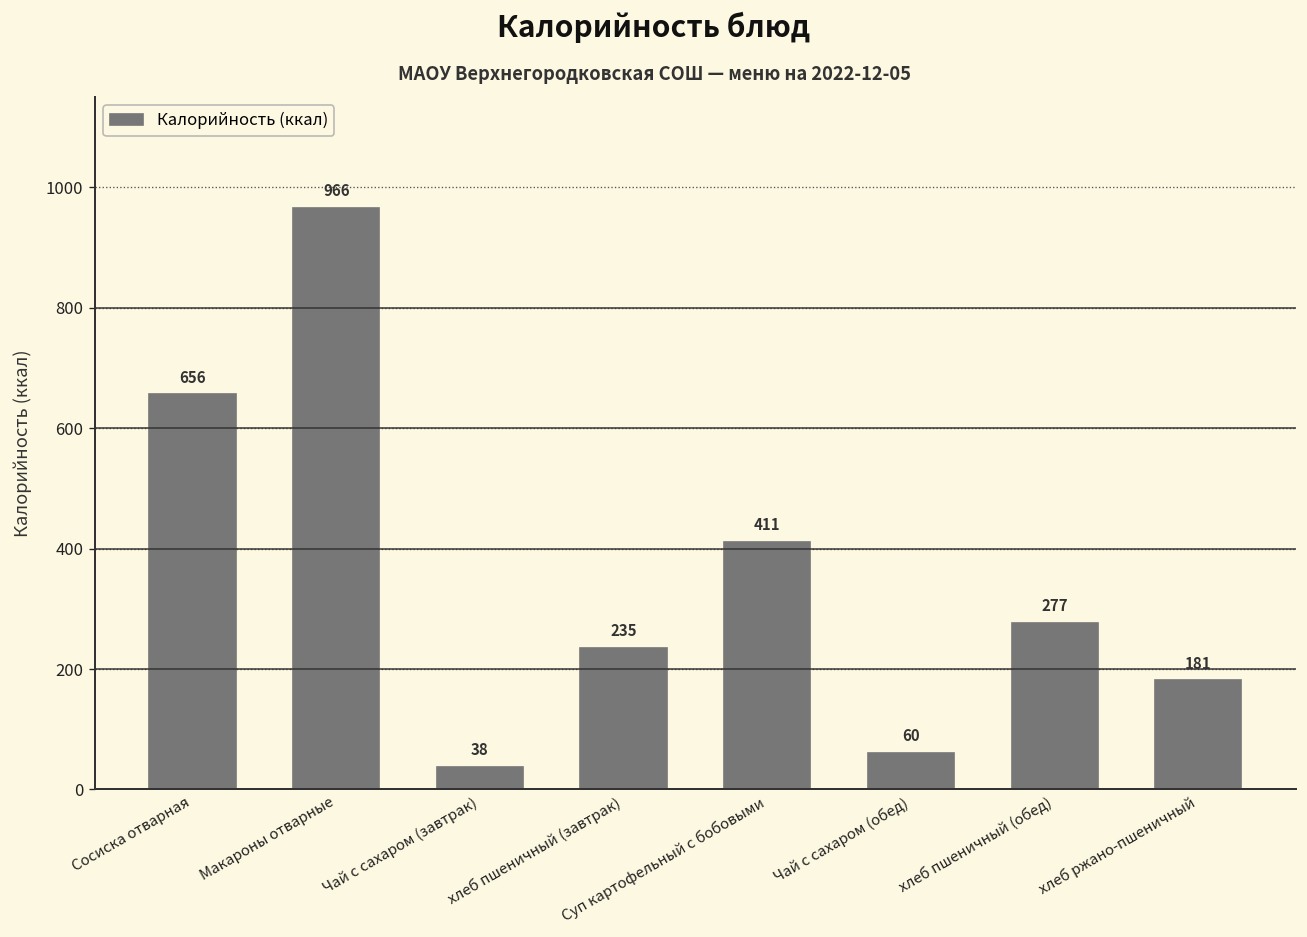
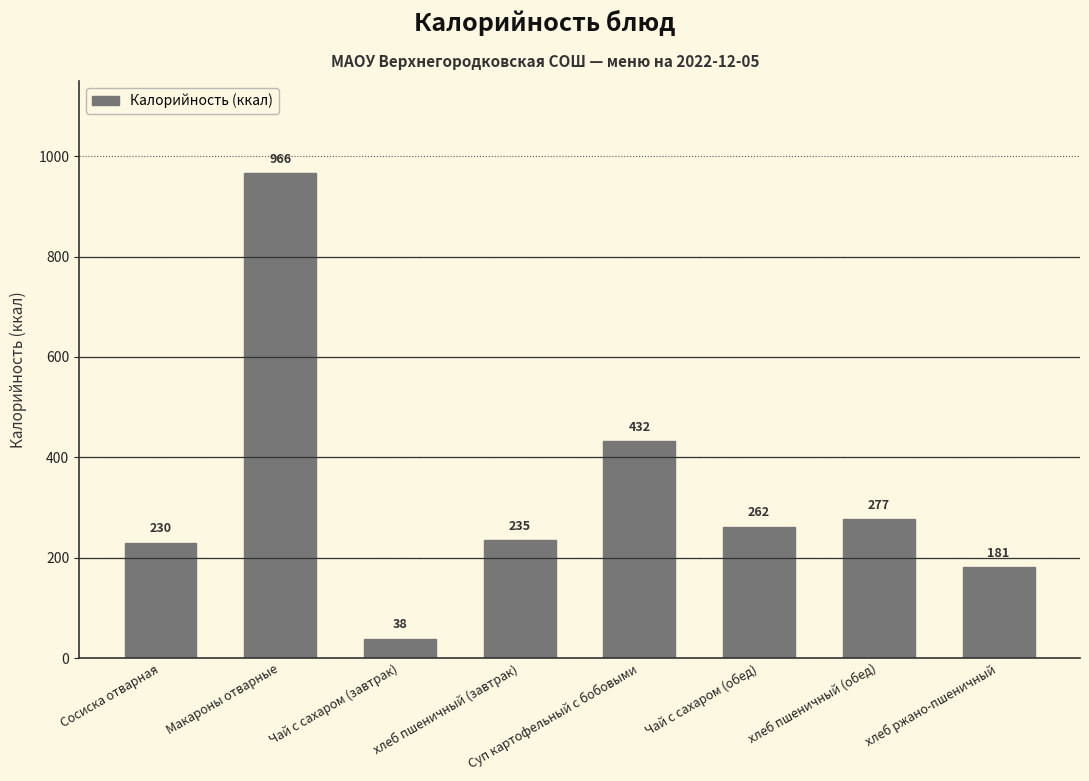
  {
-   "Сосиска отварная": 656,
+   "Сосиска отварная": 230,
    "Макароны отварные": 966,
    "Чай с сахаром (завтрак)": 38,
    "хлеб пшеничный (завтрак)": 235,
-   "Суп картофельный с бобовыми": 411,
-   "Чай с сахаром (обед)": 60,
+   "Суп картофельный с бобовыми": 432,
+   "Чай с сахаром (обед)": 262,
    "хлеб пшеничный (обед)": 277,
    "хлеб ржано-пшеничный": 181
  }
